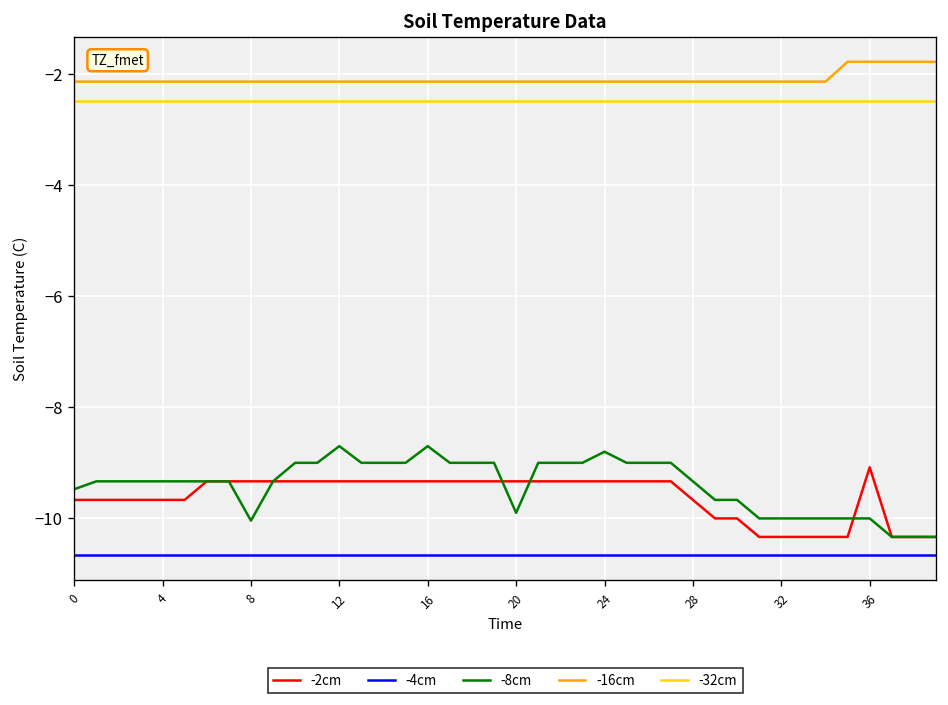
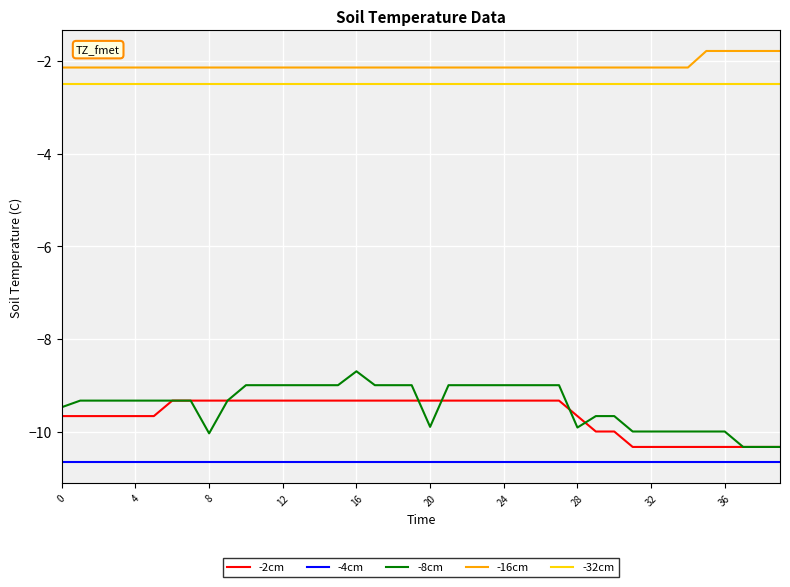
  {
    "-2cm": {
      "0": -9.7,
      "4": -9.7,
      "8": -9.3,
      "12": -9.3,
      "16": -9.3,
      "20": -9.3,
      "24": -9.3,
      "28": -9.7,
      "32": -10.3,
-     "36": -9.1
+     "36": -10.3
    },
    "-4cm": {
      "0": -10.7,
      "4": -10.7,
      "8": -10.7,
      "12": -10.7,
      "16": -10.7,
      "20": -10.7,
      "24": -10.7,
      "28": -10.7,
      "32": -10.7,
      "36": -10.7
    },
    "-8cm": {
      "0": -9.5,
      "4": -9.3,
      "8": -10.0,
-     "12": -8.7,
+     "12": -9.0,
      "16": -8.7,
      "20": -9.9,
-     "24": -8.8,
-     "28": -9.3,
+     "24": -9.0,
+     "28": -9.9,
      "32": -10.0,
      "36": -10.0
    }
  }
